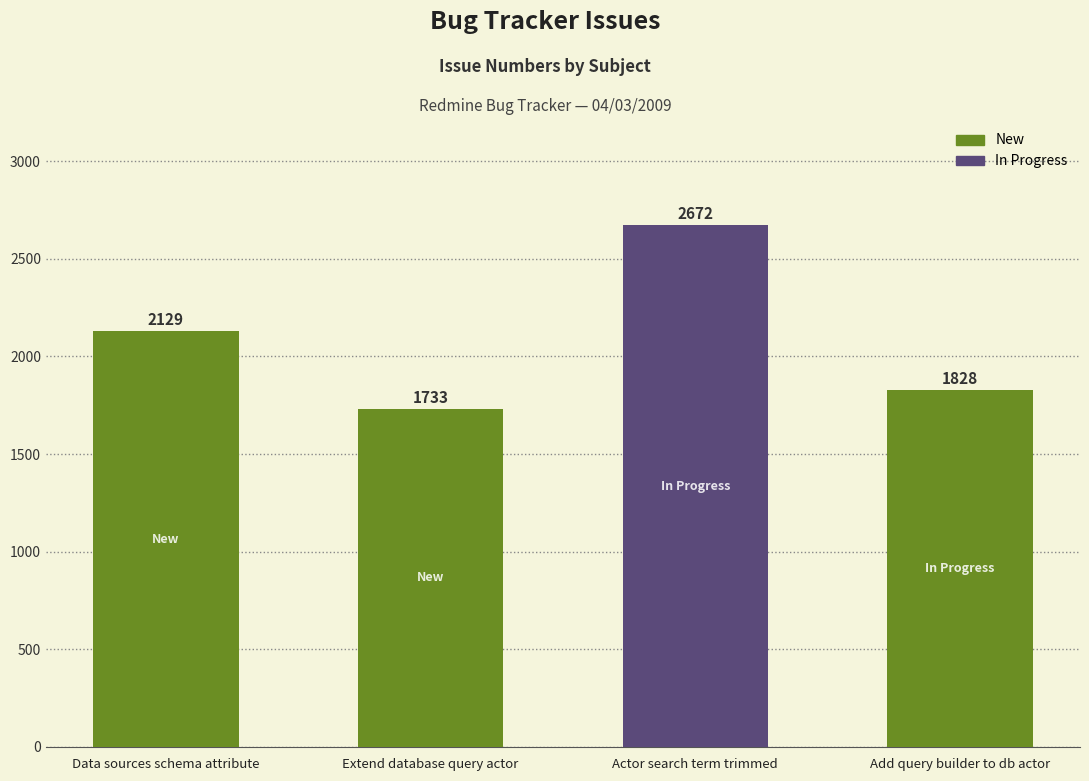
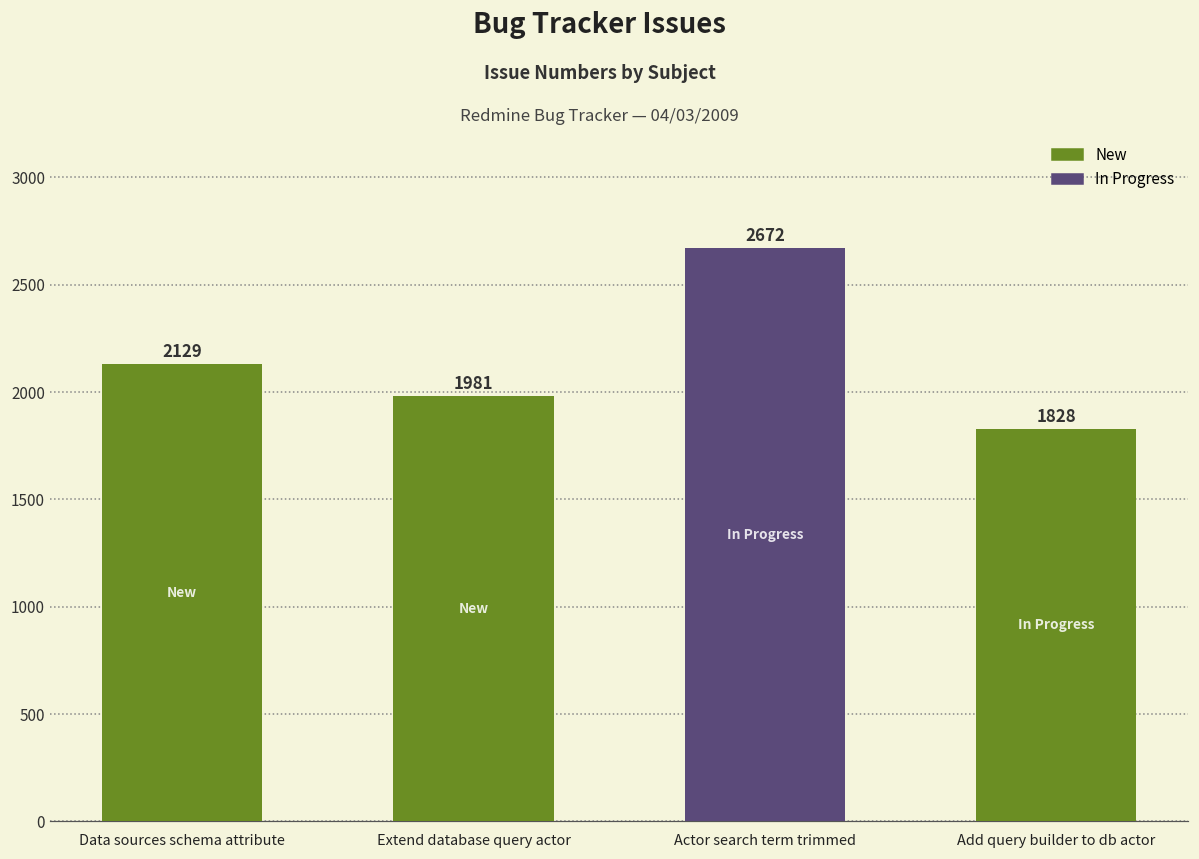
  {
    "Data sources schema attribute": 2129,
-   "Extend database query actor": 1733,
+   "Extend database query actor": 1981,
    "Actor search term trimmed": 2672,
    "Add query builder to db actor": 1828
  }
